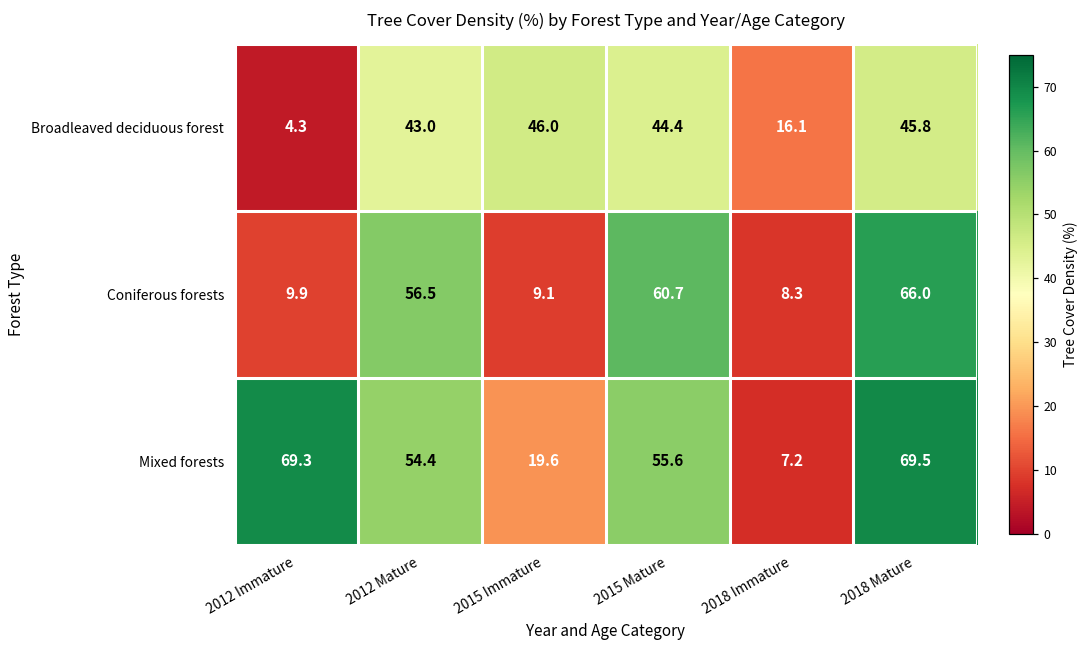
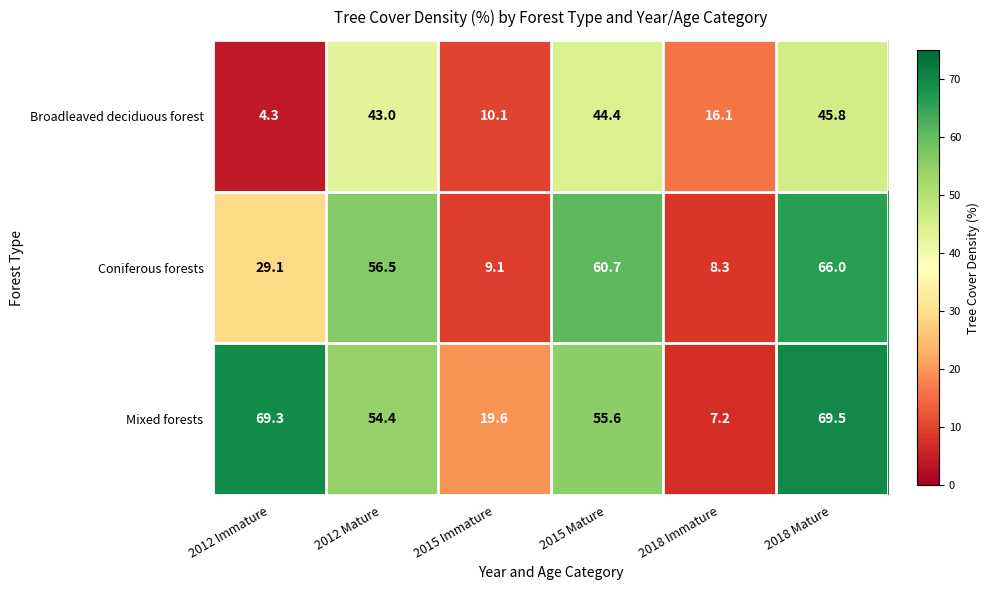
  {
    "Broadleaved deciduous forest": {
      "2012 Immature": 4.3,
      "2012 Mature": 43.0,
-     "2015 Immature": 46.0,
+     "2015 Immature": 10.1,
      "2015 Mature": 44.4,
      "2018 Immature": 16.1,
      "2018 Mature": 45.8
    },
    "Coniferous forests": {
-     "2012 Immature": 9.9,
+     "2012 Immature": 29.1,
      "2012 Mature": 56.5,
      "2015 Immature": 9.1,
      "2015 Mature": 60.7,
      "2018 Immature": 8.3,
      "2018 Mature": 66.0
    },
    "Mixed forests": {
      "2012 Immature": 69.3,
      "2012 Mature": 54.4,
      "2015 Immature": 19.6,
      "2015 Mature": 55.6,
      "2018 Immature": 7.2,
      "2018 Mature": 69.5
    }
  }
